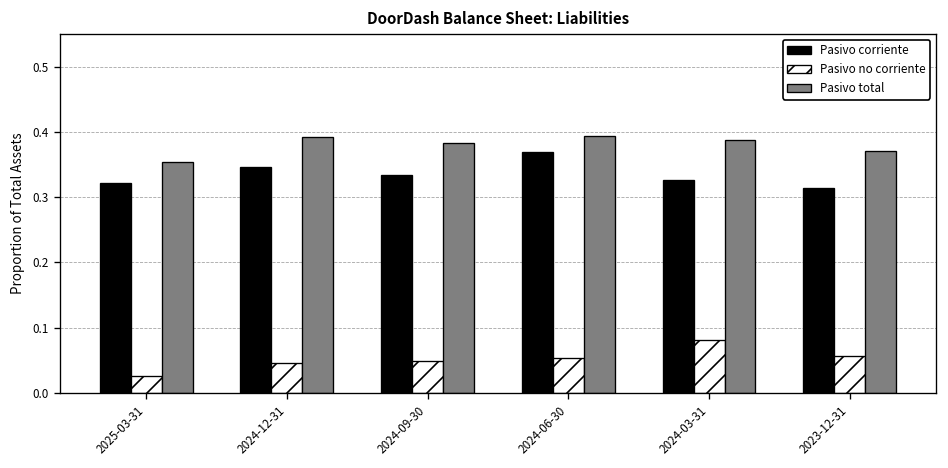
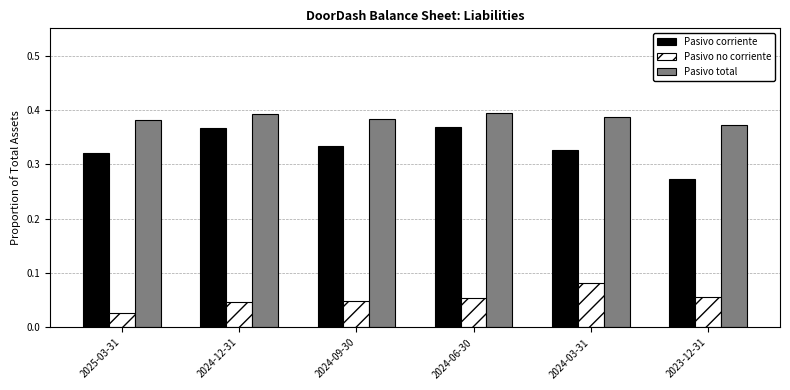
  {
    "Pasivo corriente": {
      "2025-03-31": 0.32,
-     "2024-12-31": 0.35,
+     "2024-12-31": 0.37,
      "2024-09-30": 0.33,
      "2024-06-30": 0.37,
      "2024-03-31": 0.33,
-     "2023-12-31": 0.31
+     "2023-12-31": 0.27
    },
    "Pasivo no corriente": {
      "2025-03-31": 0.03,
      "2024-12-31": 0.05,
      "2024-09-30": 0.05,
      "2024-06-30": 0.05,
      "2024-03-31": 0.08,
      "2023-12-31": 0.06
    },
    "Pasivo total": {
-     "2025-03-31": 0.35,
+     "2025-03-31": 0.38,
      "2024-12-31": 0.39,
      "2024-09-30": 0.38,
      "2024-06-30": 0.39,
      "2024-03-31": 0.39,
      "2023-12-31": 0.37
    }
  }
